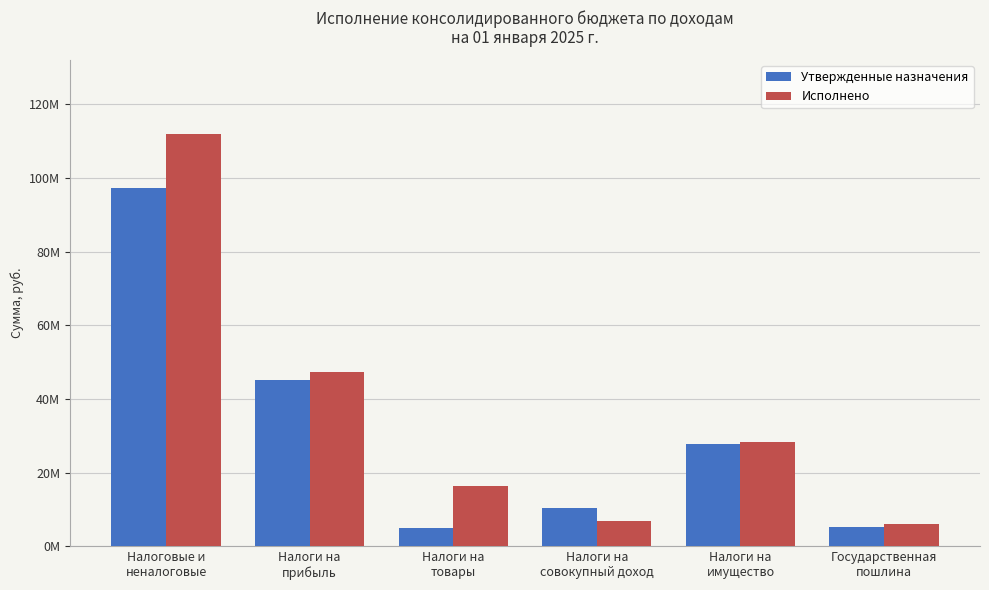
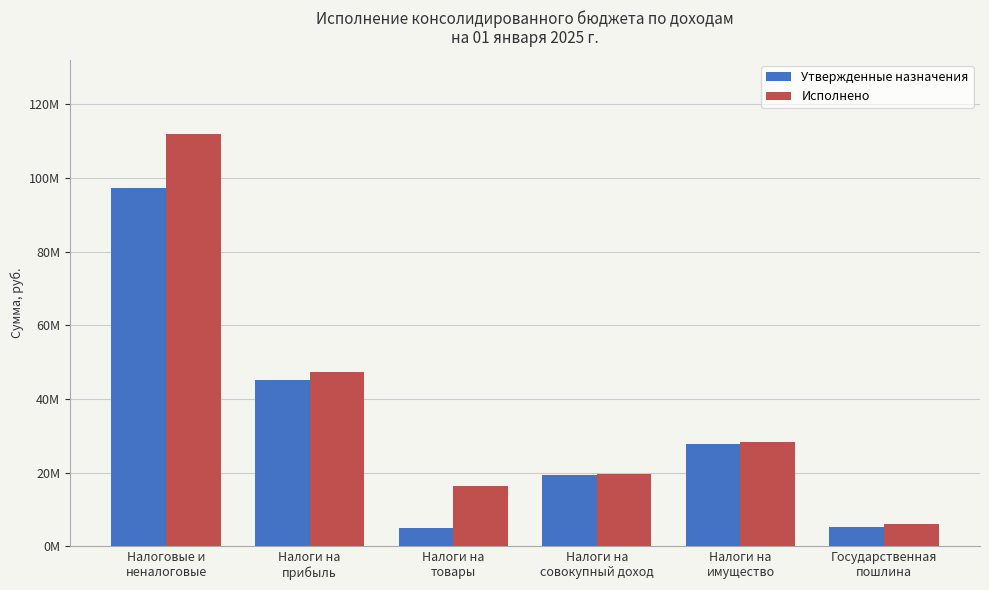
  {
    "Утвержденные назначения": {
      "Налоговые и неналоговые": 97000000,
      "Налоги на прибыль": 45000000,
      "Налоги на товары": 5000000,
-     "Налоги на совокупный доход": 10000000,
+     "Налоги на совокупный доход": 19000000,
      "Налоги на имущество": 28000000,
      "Государственная пошлина": 5000000
    },
    "Исполнено": {
      "Налоговые и неналоговые": 112000000,
      "Налоги на прибыль": 47000000,
      "Налоги на товары": 16000000,
-     "Налоги на совокупный доход": 7000000,
+     "Налоги на совокупный доход": 20000000,
      "Налоги на имущество": 28000000,
      "Государственная пошлина": 6000000
    }
  }
